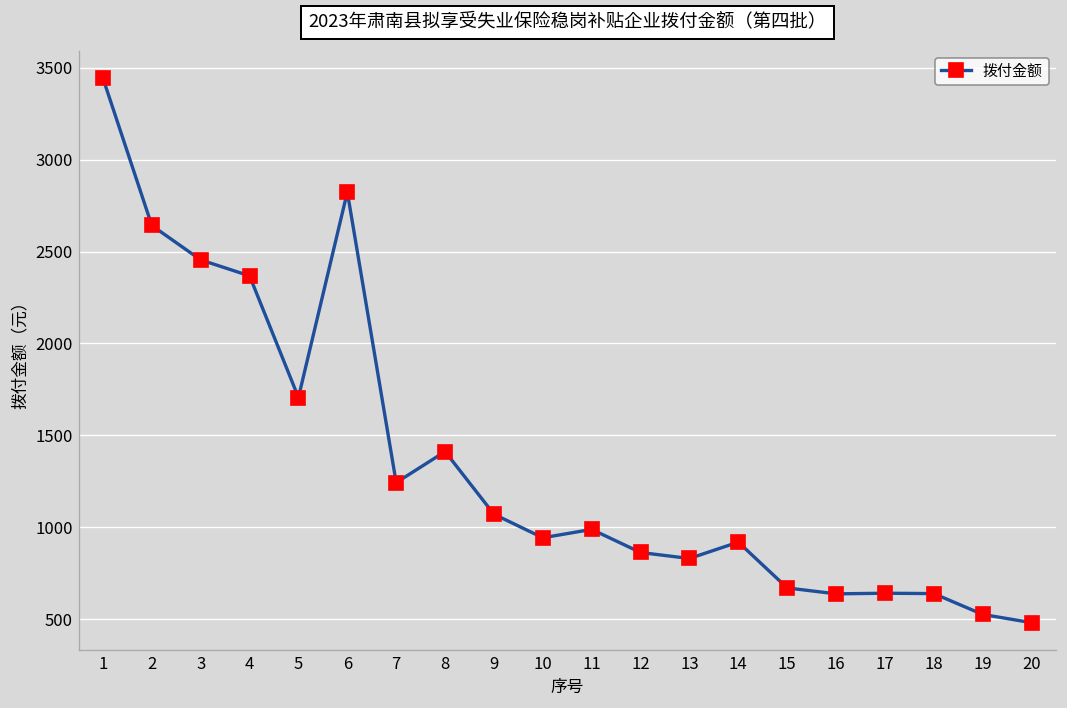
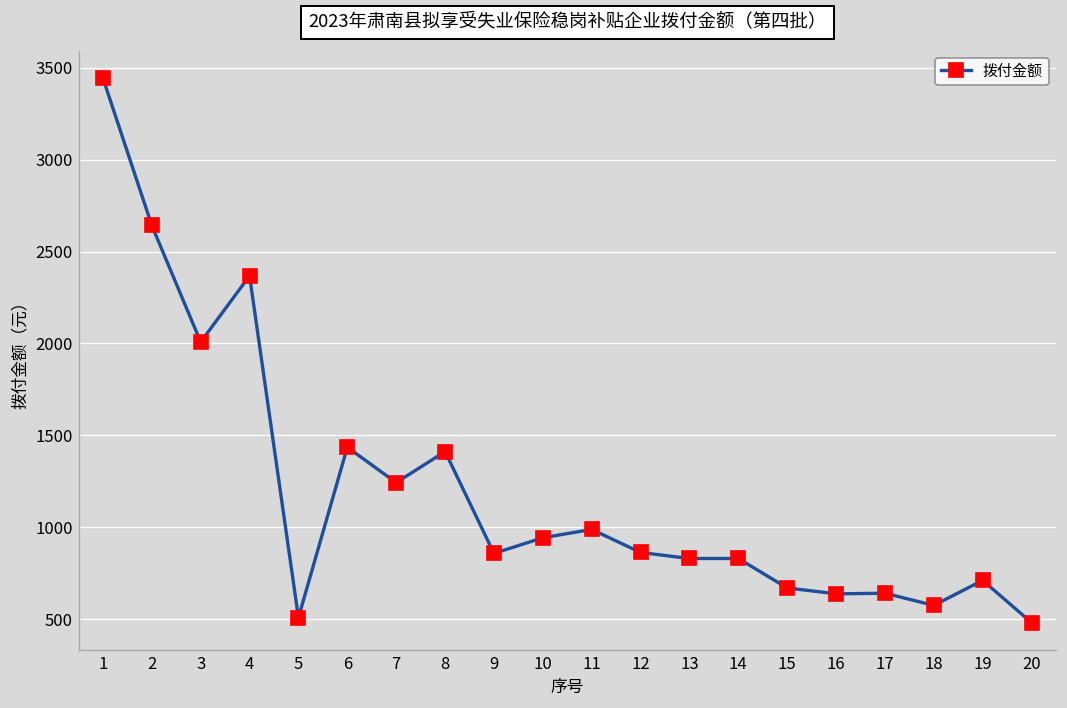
  {
    "1": 3440,
    "2": 2640,
-   "3": 2460,
+   "3": 2010,
    "4": 2370,
-   "5": 1710,
-   "6": 2820,
+   "5": 510,
+   "6": 1440,
    "7": 1240,
    "8": 1410,
-   "9": 1070,
+   "9": 860,
    "10": 940,
    "11": 990,
    "12": 860,
    "13": 830,
-   "14": 920,
+   "14": 830,
    "15": 670,
    "16": 640,
    "17": 640,
-   "18": 640,
-   "19": 520,
+   "18": 570,
+   "19": 710,
    "20": 480
  }
